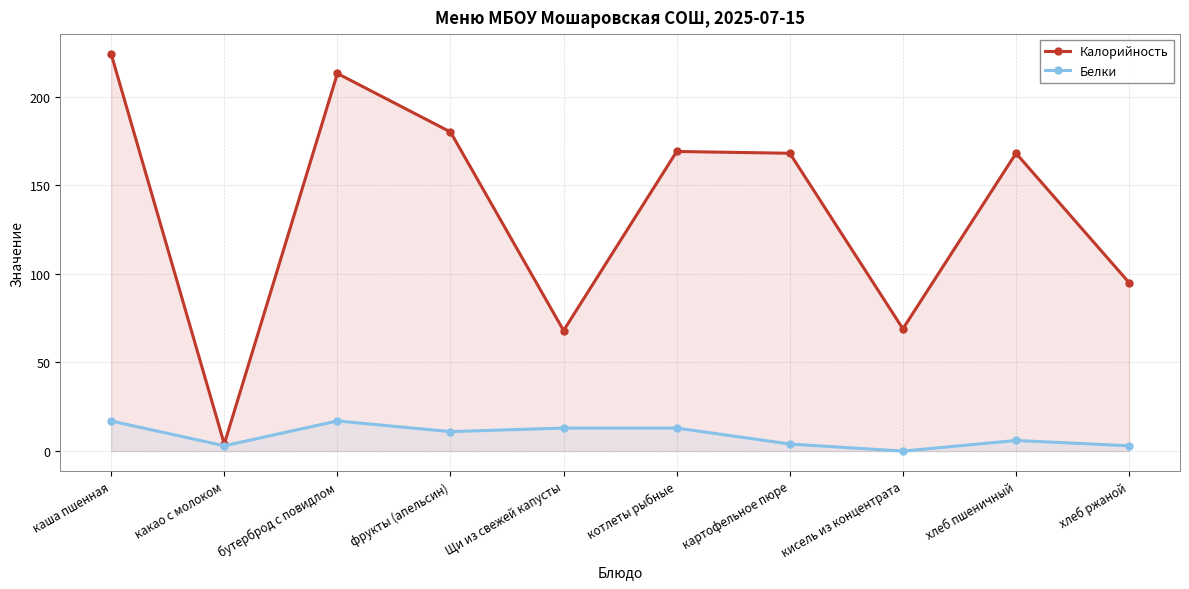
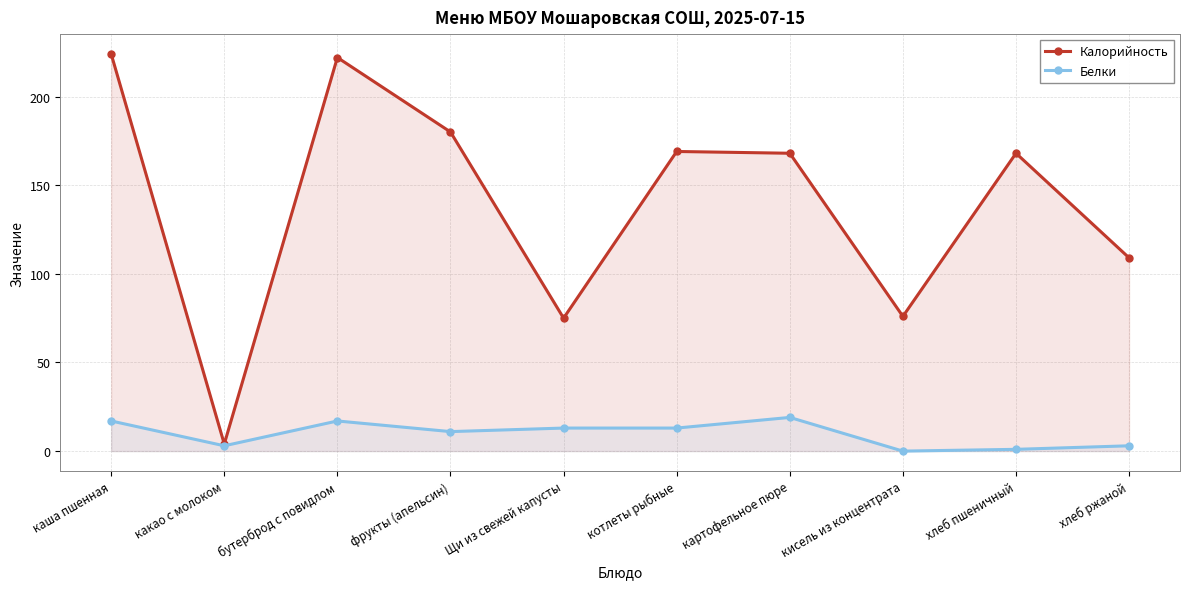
  {
    "Калорийность": {
      "каша пшенная": 224,
-     "бутерброд с повидлом": 213,
+     "бутерброд с повидлом": 222,
      "фрукты (апельсин)": 180,
-     "Щи из свежей капусты": 68,
+     "Щи из свежей капусты": 75,
      "котлеты рыбные": 169,
      "картофельное пюре": 168,
-     "кисель из концентрата": 69,
+     "кисель из концентрата": 76,
      "хлеб пшеничный": 168,
-     "хлеб ржаной": 95
+     "хлеб ржаной": 109
    },
    "Белки": {
      "каша пшенная": 17,
      "бутерброд с повидлом": 17,
      "фрукты (апельсин)": 11,
      "Щи из свежей капусты": 13,
      "котлеты рыбные": 13,
-     "картофельное пюре": 4,
+     "картофельное пюре": 19,
      "кисель из концентрата": 0,
-     "хлеб пшеничный": 6,
+     "хлеб пшеничный": 1,
      "хлеб ржаной": 3
    }
  }
